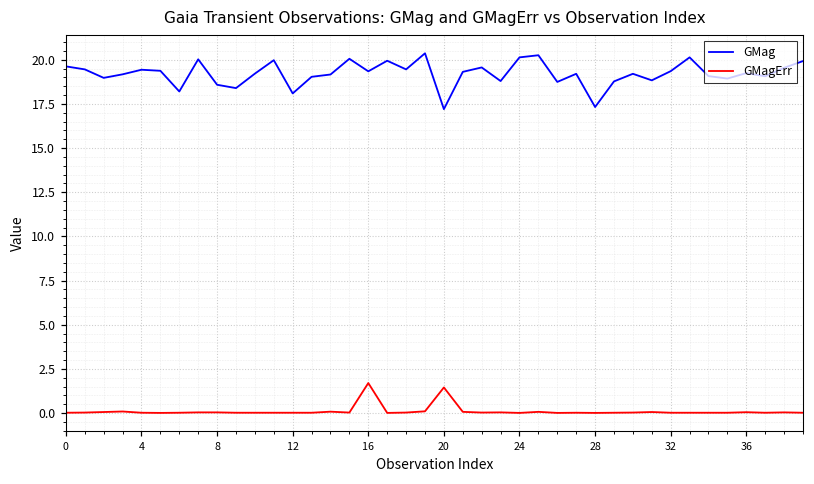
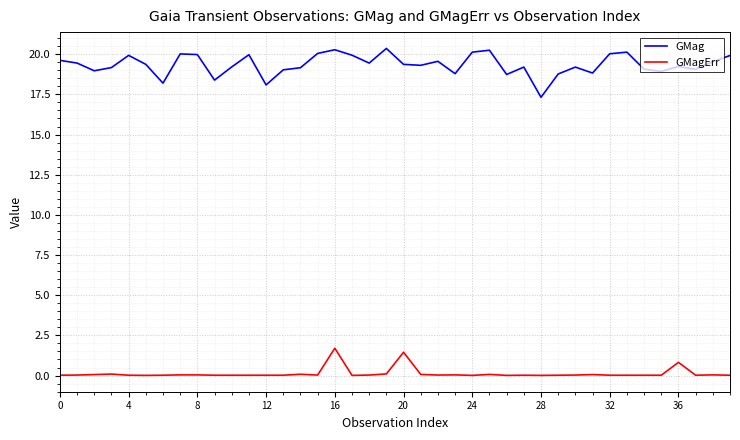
  {
    "GMag": {
      "0": 19.6,
-     "4": 19.4,
-     "8": 18.6,
+     "4": 19.9,
+     "8": 20.0,
      "12": 18.1,
-     "16": 19.3,
-     "20": 17.2,
+     "16": 20.3,
+     "20": 19.4,
      "24": 20.1,
      "28": 17.3,
-     "32": 19.4
+     "32": 20.0
    },
    "GMagErr": {
      "0": 0.0,
      "4": 0.0,
      "8": 0.0,
      "12": 0.0,
      "16": 1.7,
      "20": 1.5,
      "24": 0.0,
      "28": 0.0,
      "32": 0.0,
-     "36": 0.1
+     "36": 0.8
    }
  }
